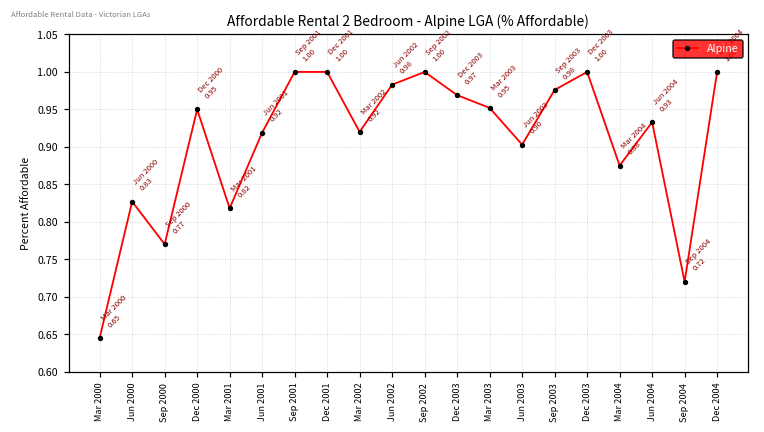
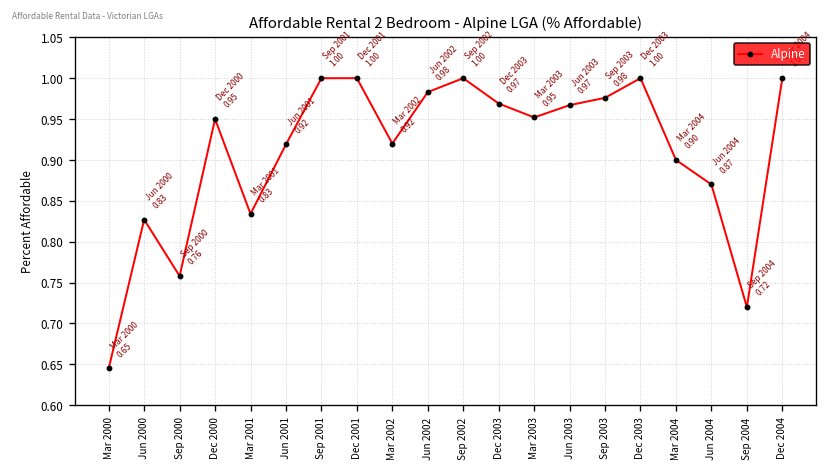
  {
    "Mar 2000": 0.65,
    "Jun 2000": 0.83,
-   "Sep 2000": 0.77,
+   "Sep 2000": 0.76,
    "Dec 2000": 0.95,
-   "Mar 2001": 0.82,
+   "Mar 2001": 0.83,
    "Jun 2001": 0.92,
    "Sep 2001": 1.00,
    "Dec 2001": 1.00,
    "Sep 2002": 1.00,
-   "Jun 2003": 0.90,
-   "Mar 2004": 0.88,
-   "Jun 2004": 0.93,
+   "Jun 2003": 0.97,
+   "Mar 2004": 0.90,
+   "Jun 2004": 0.87,
    "Sep 2004": 0.72
  }
